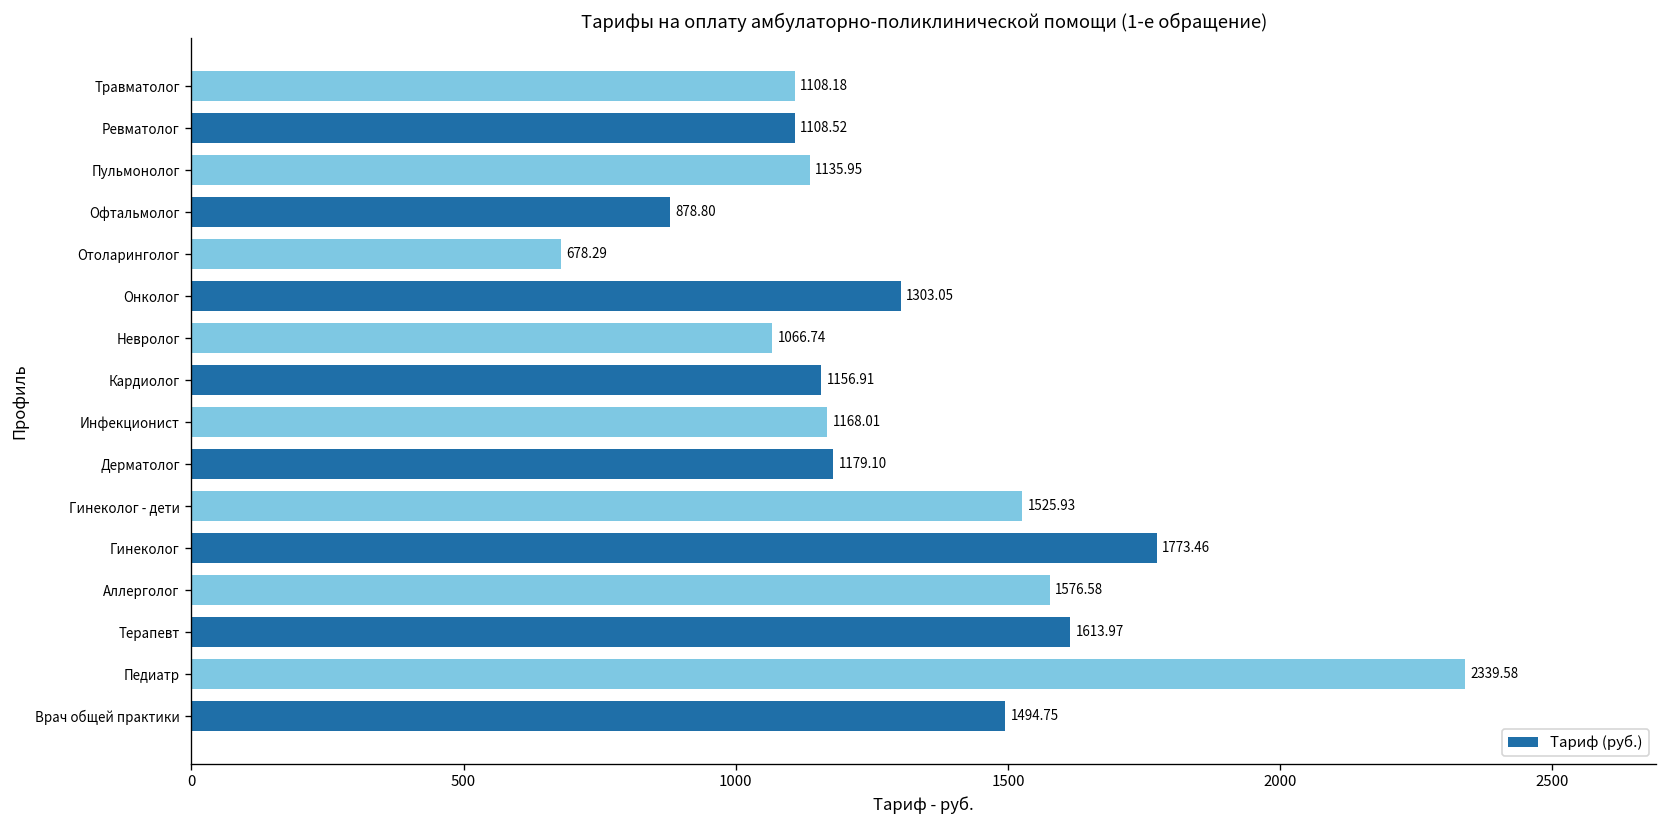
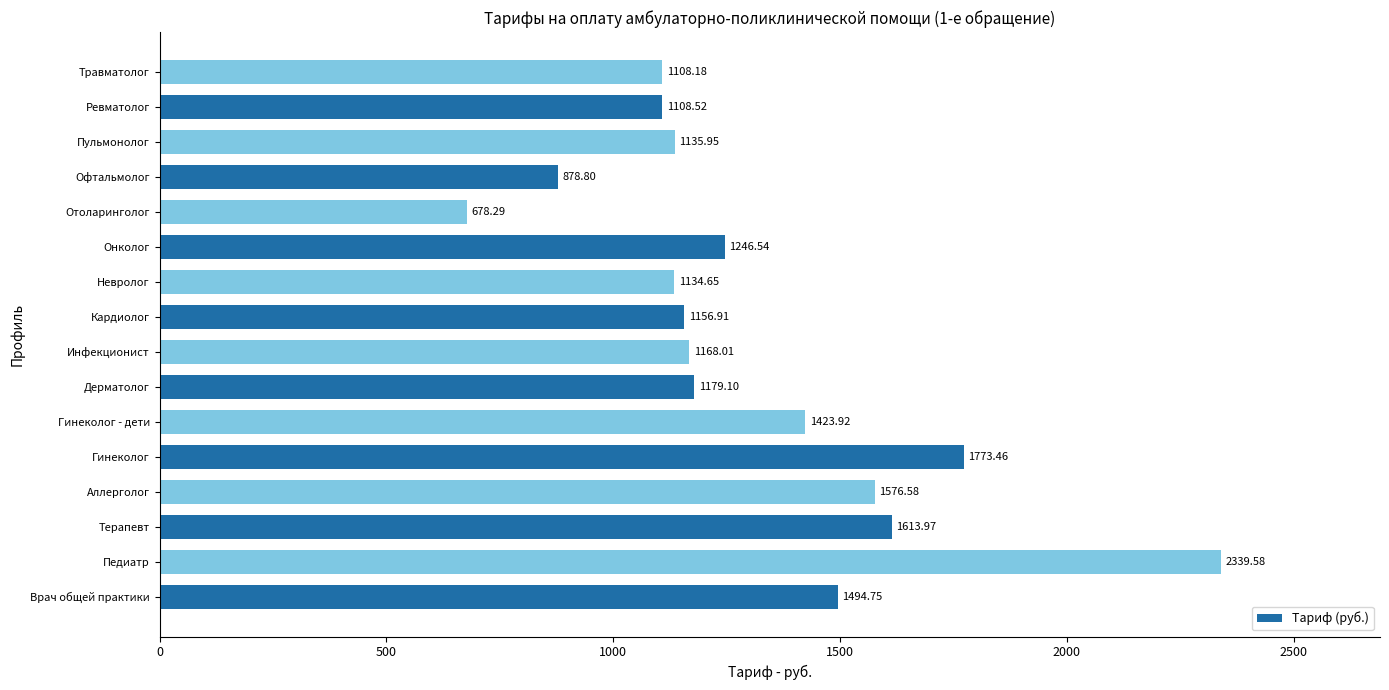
  {
    "Травматолог": 1108.18,
    "Ревматолог": 1108.52,
    "Пульмонолог": 1135.95,
    "Офтальмолог": 878.80,
    "Отоларинголог": 678.29,
-   "Онколог": 1303.05,
-   "Невролог": 1066.74,
+   "Онколог": 1246.54,
+   "Невролог": 1134.65,
    "Кардиолог": 1156.91,
    "Инфекционист": 1168.01,
    "Дерматолог": 1179.10,
-   "Гинеколог - дети": 1525.93,
+   "Гинеколог - дети": 1423.92,
    "Гинеколог": 1773.46,
    "Аллерголог": 1576.58,
    "Терапевт": 1613.97,
    "Педиатр": 2339.58,
    "Врач общей практики": 1494.75
  }
